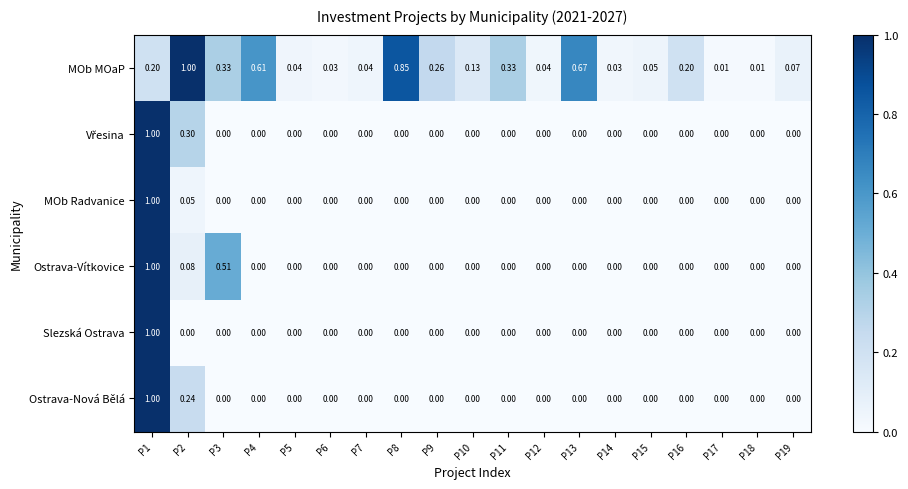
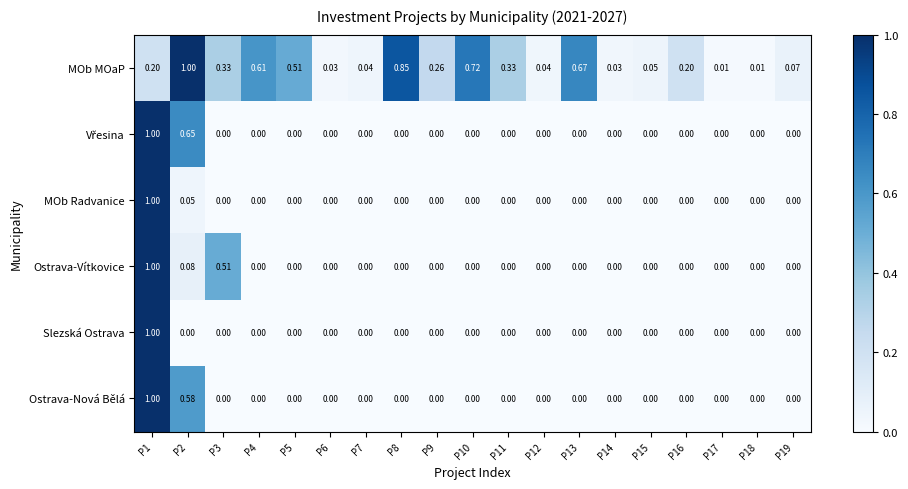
  {
    "MOb MOaP": {
      "P1": 0.20,
      "P2": 1.00,
      "P3": 0.33,
      "P4": 0.61,
-     "P5": 0.04,
+     "P5": 0.51,
      "P6": 0.03,
      "P7": 0.04,
      "P8": 0.85,
      "P9": 0.26,
-     "P10": 0.13,
+     "P10": 0.72,
      "P11": 0.33,
      "P12": 0.04,
      "P13": 0.67,
      "P14": 0.03,
      "P15": 0.05,
      "P16": 0.20,
      "P17": 0.01,
      "P18": 0.01,
      "P19": 0.07
    },
    "Vřesina": {
      "P1": 1.00,
-     "P2": 0.30,
+     "P2": 0.65,
      "P3": 0.00,
      "P4": 0.00,
      "P5": 0.00,
      "P6": 0.00,
      "P7": 0.00,
      "P8": 0.00,
      "P9": 0.00,
      "P10": 0.00,
      "P11": 0.00,
      "P12": 0.00,
      "P13": 0.00,
      "P14": 0.00,
      "P15": 0.00,
      "P16": 0.00,
      "P17": 0.00,
      "P18": 0.00,
      "P19": 0.00
    },
    "MOb Radvanice": {
      "P1": 1.00,
      "P2": 0.05,
      "P3": 0.00,
      "P4": 0.00,
      "P5": 0.00,
      "P6": 0.00,
      "P7": 0.00,
      "P8": 0.00,
      "P9": 0.00,
      "P10": 0.00,
      "P11": 0.00,
      "P12": 0.00,
      "P13": 0.00,
      "P14": 0.00,
      "P15": 0.00,
      "P16": 0.00,
      "P17": 0.00,
      "P18": 0.00,
      "P19": 0.00
    },
    "Ostrava-Vítkovice": {
      "P1": 1.00,
      "P2": 0.08,
      "P3": 0.51,
      "P4": 0.00,
      "P5": 0.00,
      "P6": 0.00,
      "P7": 0.00,
      "P8": 0.00,
      "P9": 0.00,
      "P10": 0.00,
      "P11": 0.00,
      "P12": 0.00,
      "P13": 0.00,
      "P14": 0.00,
      "P15": 0.00,
      "P16": 0.00,
      "P17": 0.00,
      "P18": 0.00,
      "P19": 0.00
    },
    "Slezská Ostrava": {
      "P1": 1.00,
      "P2": 0.00,
      "P3": 0.00,
      "P4": 0.00,
      "P5": 0.00,
      "P6": 0.00,
      "P7": 0.00,
      "P8": 0.00,
      "P9": 0.00,
      "P10": 0.00,
      "P11": 0.00,
      "P12": 0.00,
      "P13": 0.00,
      "P14": 0.00,
      "P15": 0.00,
      "P16": 0.00,
      "P17": 0.00,
      "P18": 0.00,
      "P19": 0.00
    },
    "Ostrava-Nová Bělá": {
      "P1": 1.00,
-     "P2": 0.24,
+     "P2": 0.58,
      "P3": 0.00,
      "P4": 0.00,
      "P5": 0.00,
      "P6": 0.00,
      "P7": 0.00,
      "P8": 0.00,
      "P9": 0.00,
      "P10": 0.00,
      "P11": 0.00,
      "P12": 0.00,
      "P13": 0.00,
      "P14": 0.00,
      "P15": 0.00,
      "P16": 0.00,
      "P17": 0.00,
      "P18": 0.00,
      "P19": 0.00
    }
  }
